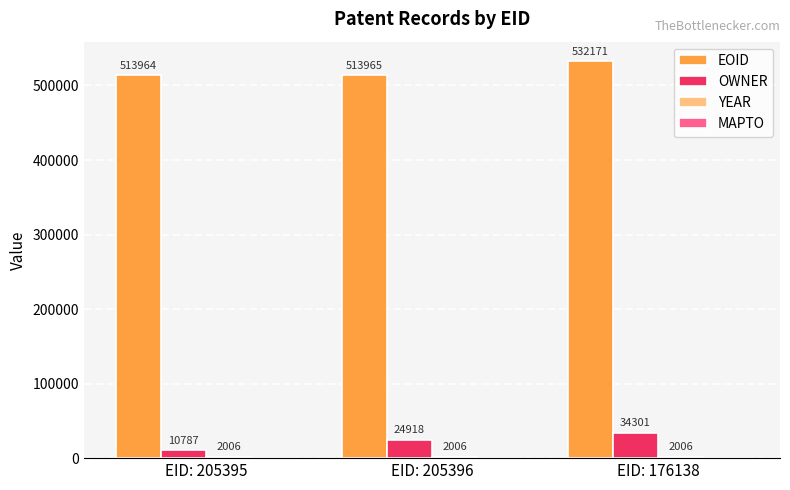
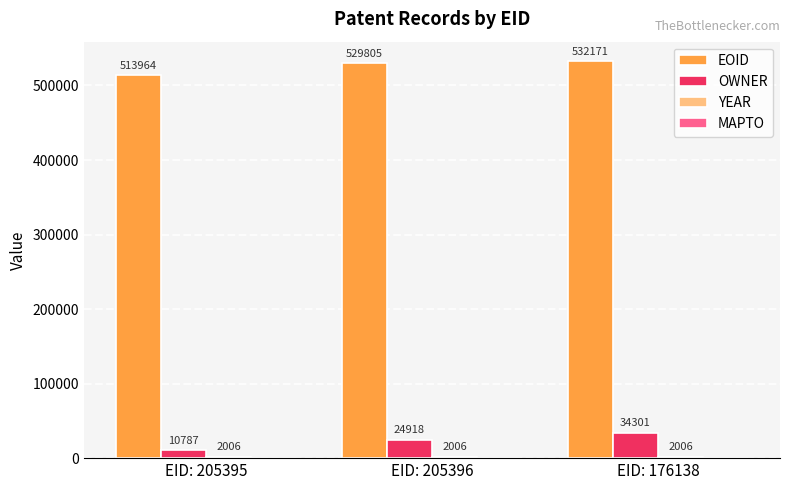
  {
    "EOID": {
      "EID: 205395": 513964,
-     "EID: 205396": 513965,
+     "EID: 205396": 529805,
      "EID: 176138": 532171
    },
    "OWNER": {
      "EID: 205395": 10787,
      "EID: 205396": 24918,
      "EID: 176138": 34301
    },
    "YEAR": {
      "EID: 205395": 2006,
      "EID: 205396": 2006,
      "EID: 176138": 2006
    },
    "MAPTO": {
      "EID: 205395": 0,
      "EID: 205396": 0,
      "EID: 176138": 0
    }
  }
